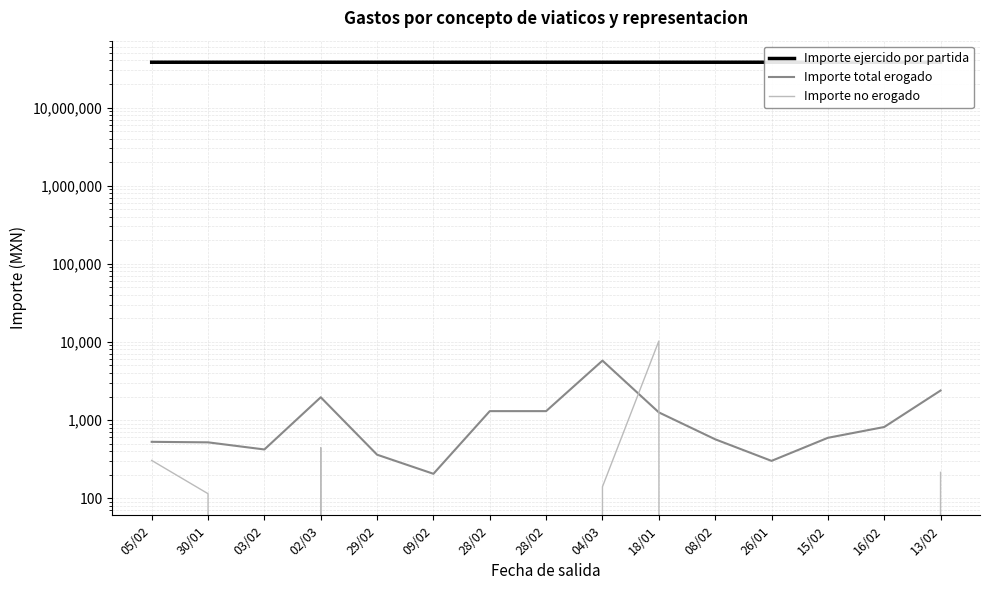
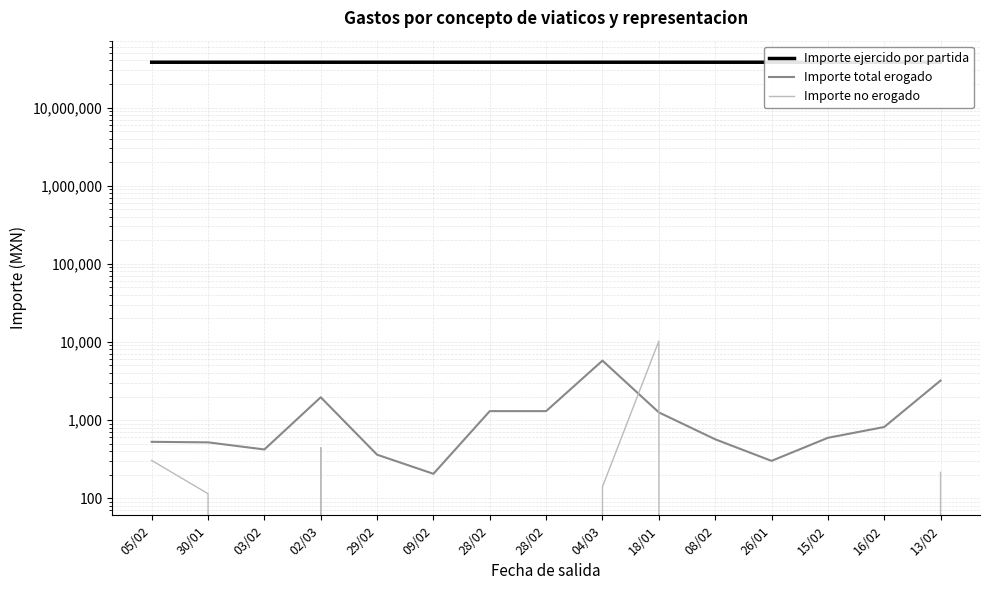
  {
    "Importe ejercido por partida": {
      "05/02": "40,000,000",
      "30/01": "40,000,000",
      "03/02": "40,000,000",
      "02/03": "40,000,000",
      "29/02": "40,000,000",
      "09/02": "40,000,000",
      "04/03": "40,000,000",
      "18/01": "40,000,000",
      "08/02": "40,000,000"
    },
    "Importe total erogado": {
      "05/02": "500",
      "30/01": "500",
      "03/02": "400",
      "02/03": "2,000",
      "29/02": "400",
      "09/02": "210",
      "04/03": "6,000",
      "18/01": "1,300",
      "08/02": "600",
      "26/01": "300",
      "15/02": "600",
      "16/02": "800",
-     "13/02": "2,400"
+     "13/02": "3,200"
    },
    "Importe no erogado": {
      "05/02": "300",
      "30/01": "110",
      "02/03": "400",
      "04/03": "140",
      "18/01": "10,000",
      "13/02": "210"
    }
  }
